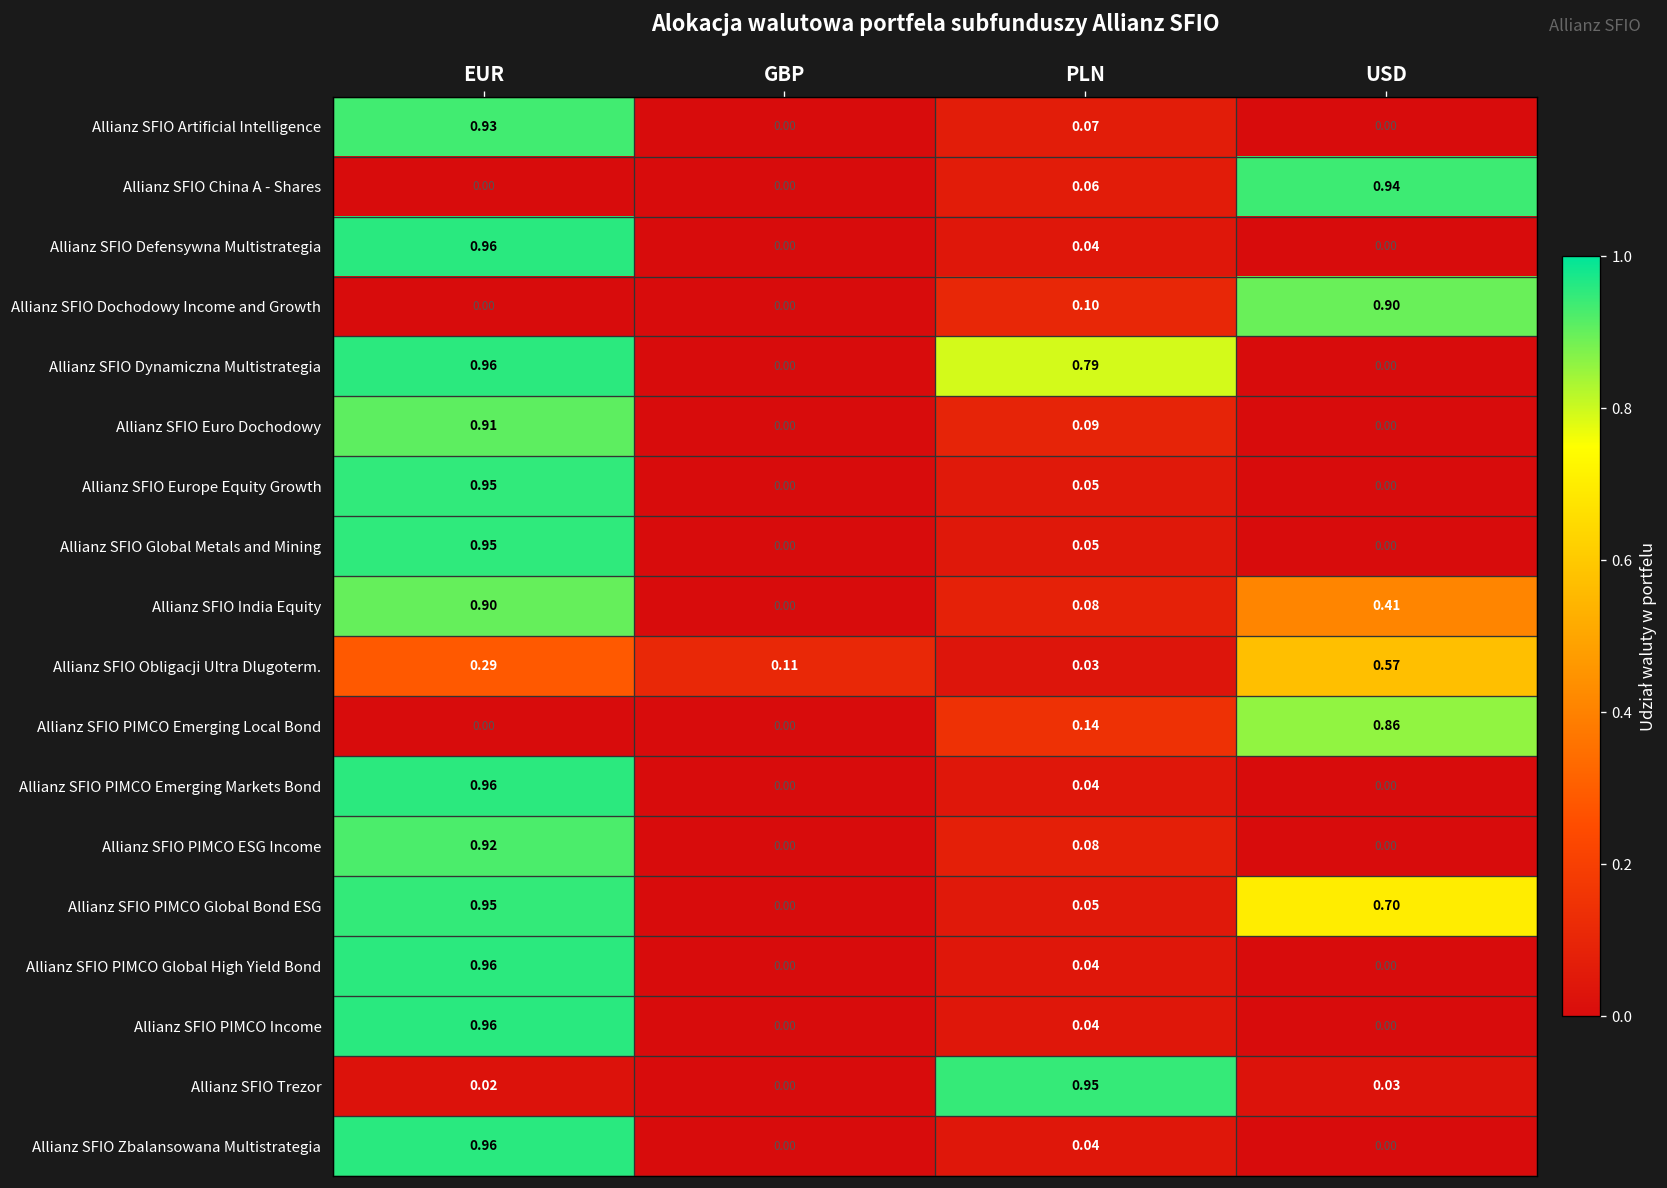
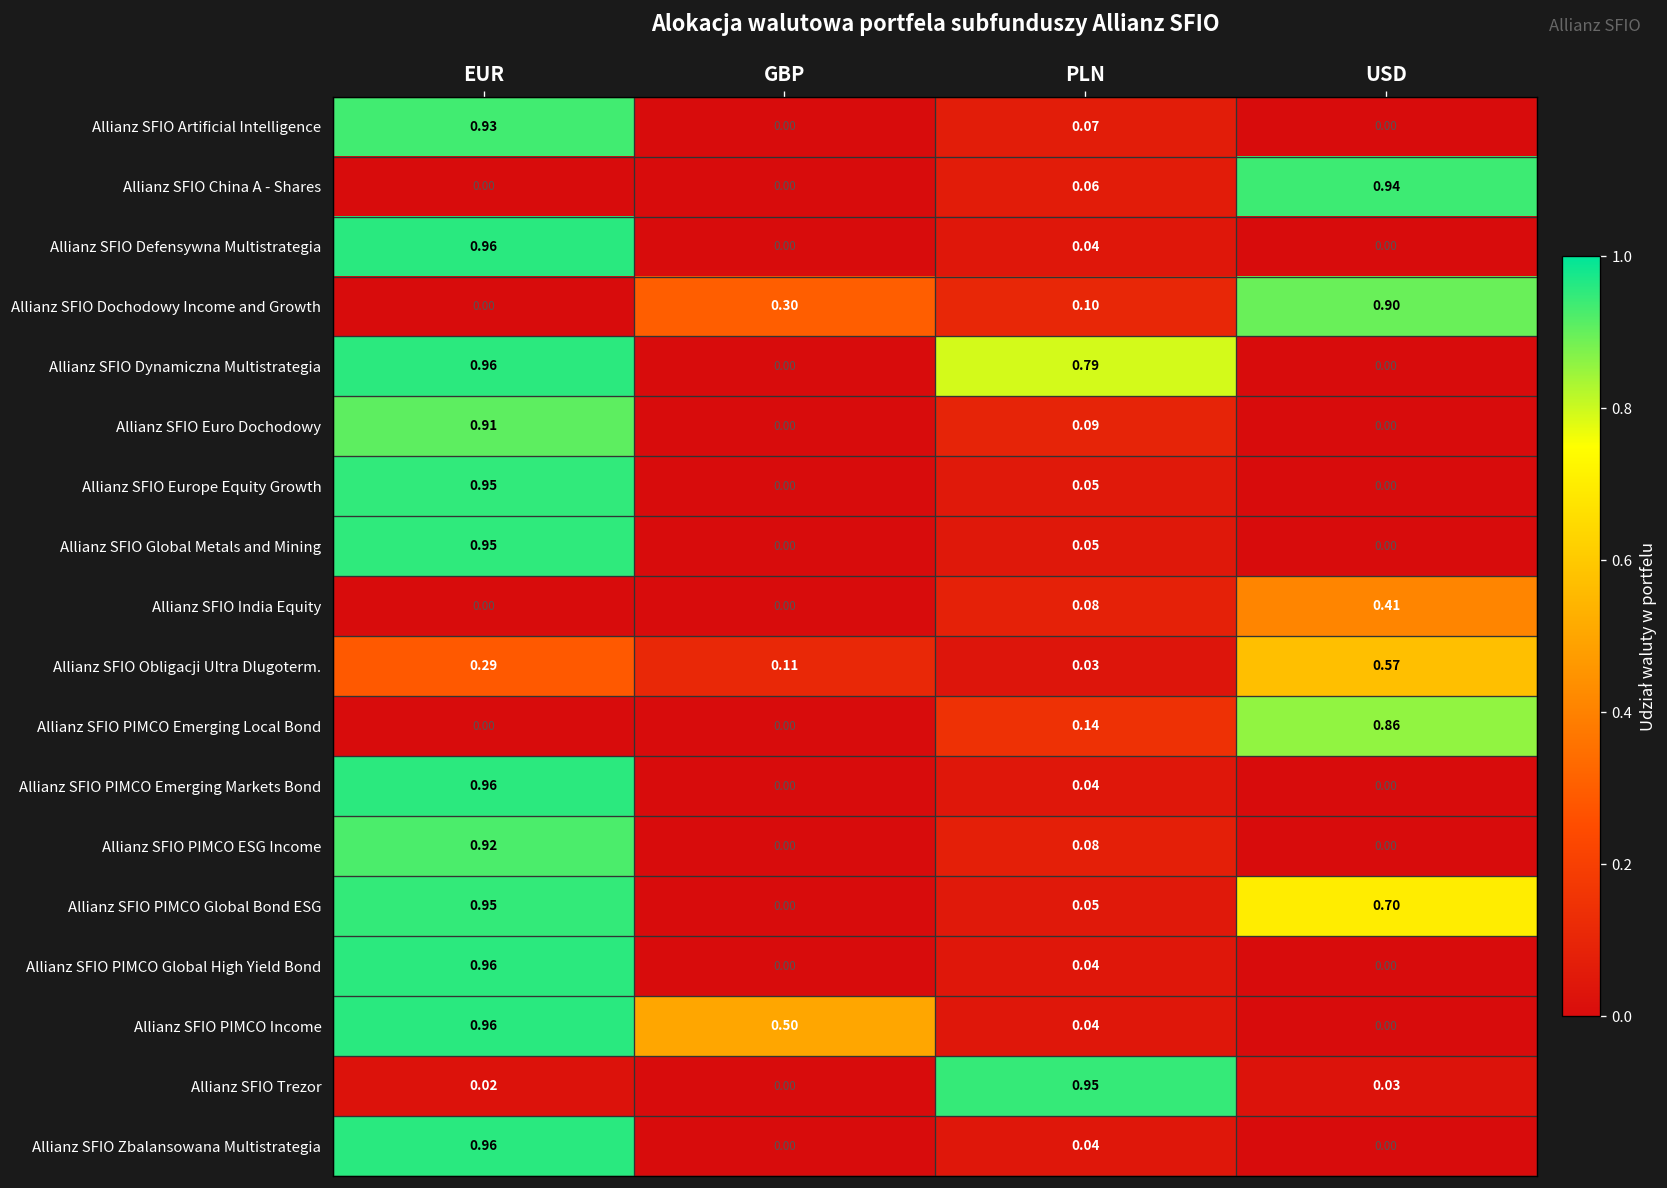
  {
    "Allianz SFIO Artificial Intelligence": {
      "EUR": 0.93,
      "GBP": 0.00,
      "PLN": 0.07,
      "USD": 0.00
    },
    "Allianz SFIO China A - Shares": {
      "EUR": 0.00,
      "GBP": 0.00,
      "PLN": 0.06,
      "USD": 0.94
    },
    "Allianz SFIO Defensywna Multistrategia": {
      "EUR": 0.96,
      "GBP": 0.00,
      "PLN": 0.04,
      "USD": 0.00
    },
    "Allianz SFIO Dochodowy Income and Growth": {
      "EUR": 0.00,
-     "GBP": 0.00,
+     "GBP": 0.30,
      "PLN": 0.10,
      "USD": 0.90
    },
    "Allianz SFIO Dynamiczna Multistrategia": {
      "EUR": 0.96,
      "GBP": 0.00,
      "PLN": 0.79,
      "USD": 0.00
    },
    "Allianz SFIO Euro Dochodowy": {
      "EUR": 0.91,
      "GBP": 0.00,
      "PLN": 0.09,
      "USD": 0.00
    },
    "Allianz SFIO Europe Equity Growth": {
      "EUR": 0.95,
      "GBP": 0.00,
      "PLN": 0.05,
      "USD": 0.00
    },
    "Allianz SFIO Global Metals and Mining": {
      "EUR": 0.95,
      "GBP": 0.00,
      "PLN": 0.05,
      "USD": 0.00
    },
    "Allianz SFIO India Equity": {
-     "EUR": 0.90,
+     "EUR": 0.00,
      "GBP": 0.00,
      "PLN": 0.08,
      "USD": 0.41
    },
    "Allianz SFIO Obligacji Ultra Dlugoterm.": {
      "EUR": 0.29,
      "GBP": 0.11,
      "PLN": 0.03,
      "USD": 0.57
    },
    "Allianz SFIO PIMCO Emerging Local Bond": {
      "EUR": 0.00,
      "GBP": 0.00,
      "PLN": 0.14,
      "USD": 0.86
    },
    "Allianz SFIO PIMCO Emerging Markets Bond": {
      "EUR": 0.96,
      "GBP": 0.00,
      "PLN": 0.04,
      "USD": 0.00
    },
    "Allianz SFIO PIMCO ESG Income": {
      "EUR": 0.92,
      "GBP": 0.00,
      "PLN": 0.08,
      "USD": 0.00
    },
    "Allianz SFIO PIMCO Global Bond ESG": {
      "EUR": 0.95,
      "GBP": 0.00,
      "PLN": 0.05,
      "USD": 0.70
    },
    "Allianz SFIO PIMCO Global High Yield Bond": {
      "EUR": 0.96,
      "GBP": 0.00,
      "PLN": 0.04,
      "USD": 0.00
    },
    "Allianz SFIO PIMCO Income": {
      "EUR": 0.96,
-     "GBP": 0.00,
+     "GBP": 0.50,
      "PLN": 0.04,
      "USD": 0.00
    },
    "Allianz SFIO Trezor": {
      "EUR": 0.02,
      "GBP": 0.00,
      "PLN": 0.95,
      "USD": 0.03
    },
    "Allianz SFIO Zbalansowana Multistrategia": {
      "EUR": 0.96,
      "GBP": 0.00,
      "PLN": 0.04,
      "USD": 0.00
    }
  }
